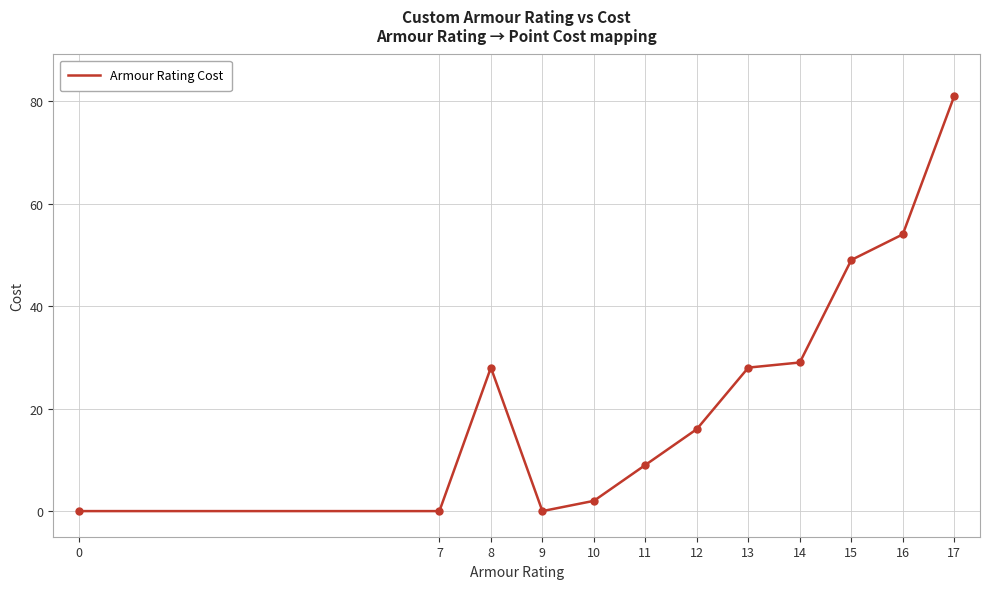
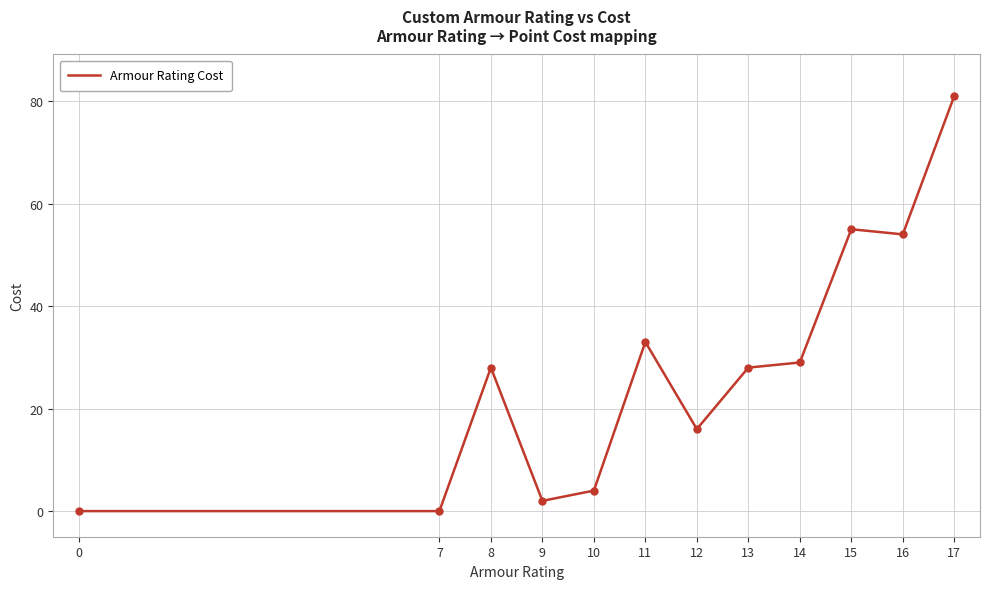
  {
    "0": 0,
    "7": 0,
    "8": 28,
-   "9": 0,
-   "10": 2,
-   "11": 9,
+   "9": 2,
+   "10": 4,
+   "11": 33,
    "12": 16,
    "13": 28,
    "14": 29,
-   "15": 49,
+   "15": 55,
    "16": 54,
    "17": 81
  }
